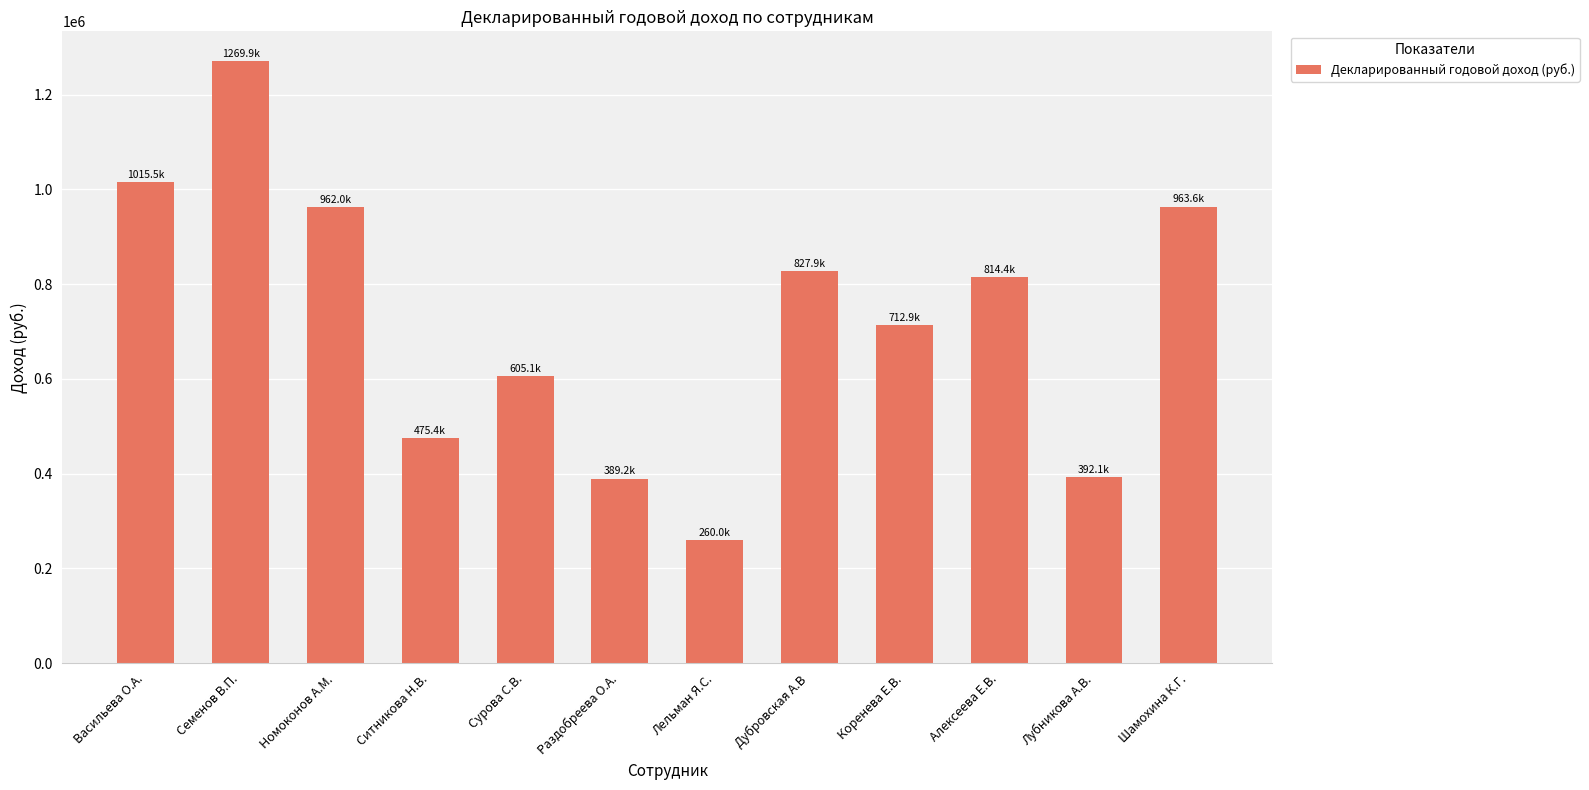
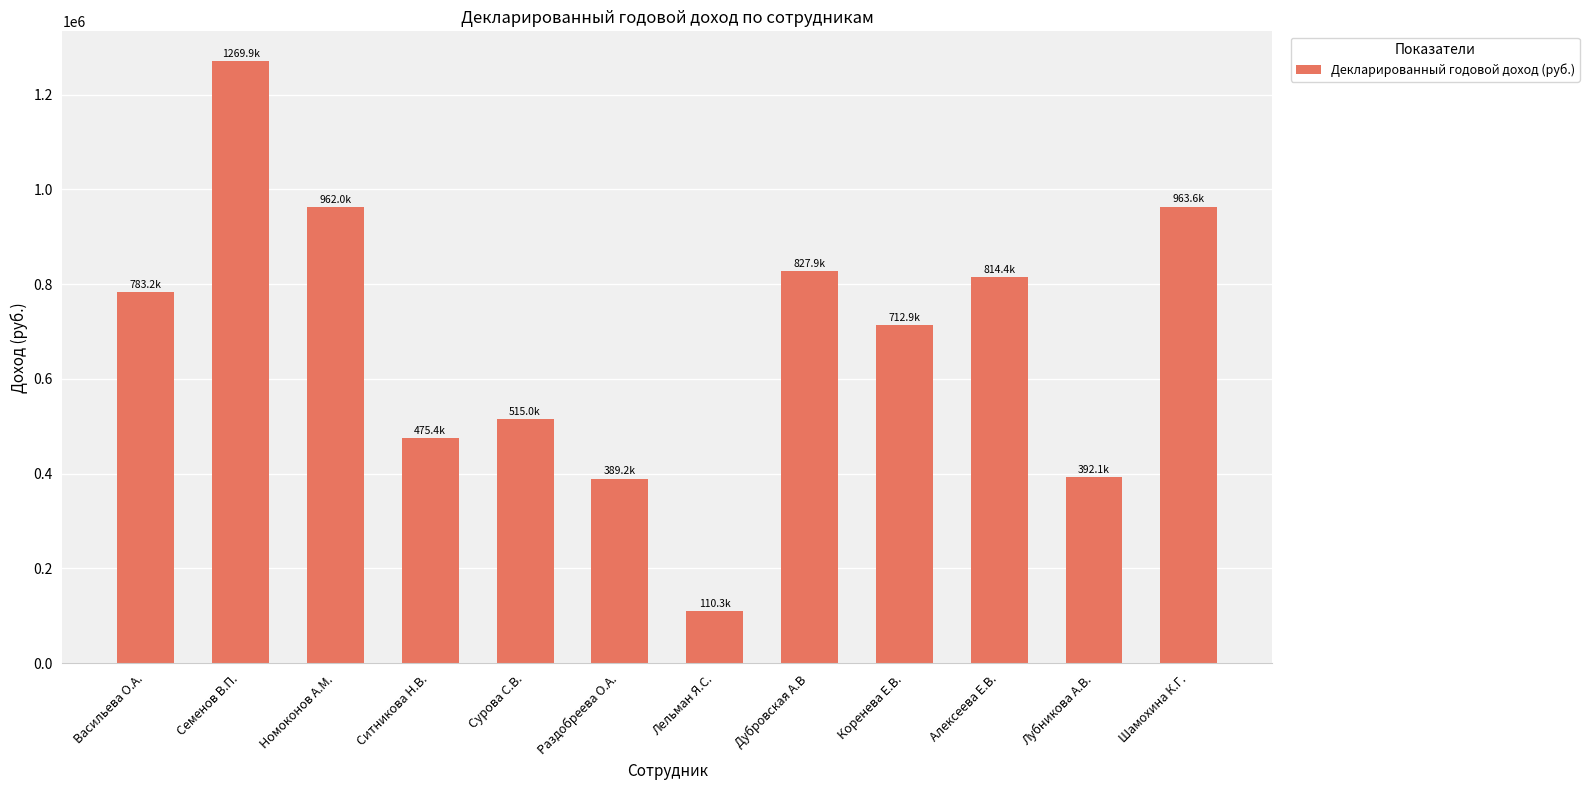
  {
-   "Васильева О.А.": "1015.5k",
+   "Васильева О.А.": "783.2k",
    "Семенов В.П.": "1269.9k",
    "Номоконов А.М.": "962.0k",
    "Ситникова Н.В.": "475.4k",
-   "Сурова С.В.": "605.1k",
+   "Сурова С.В.": "515.0k",
    "Раздобреева О.А.": "389.2k",
-   "Лельман Я.С.": "260.0k",
+   "Лельман Я.С.": "110.3k",
    "Дубровская А.В": "827.9k",
    "Коренева Е.В.": "712.9k",
    "Алексеева Е.В.": "814.4k",
    "Лубникова А.В.": "392.1k",
    "Шамохина К.Г.": "963.6k"
  }
